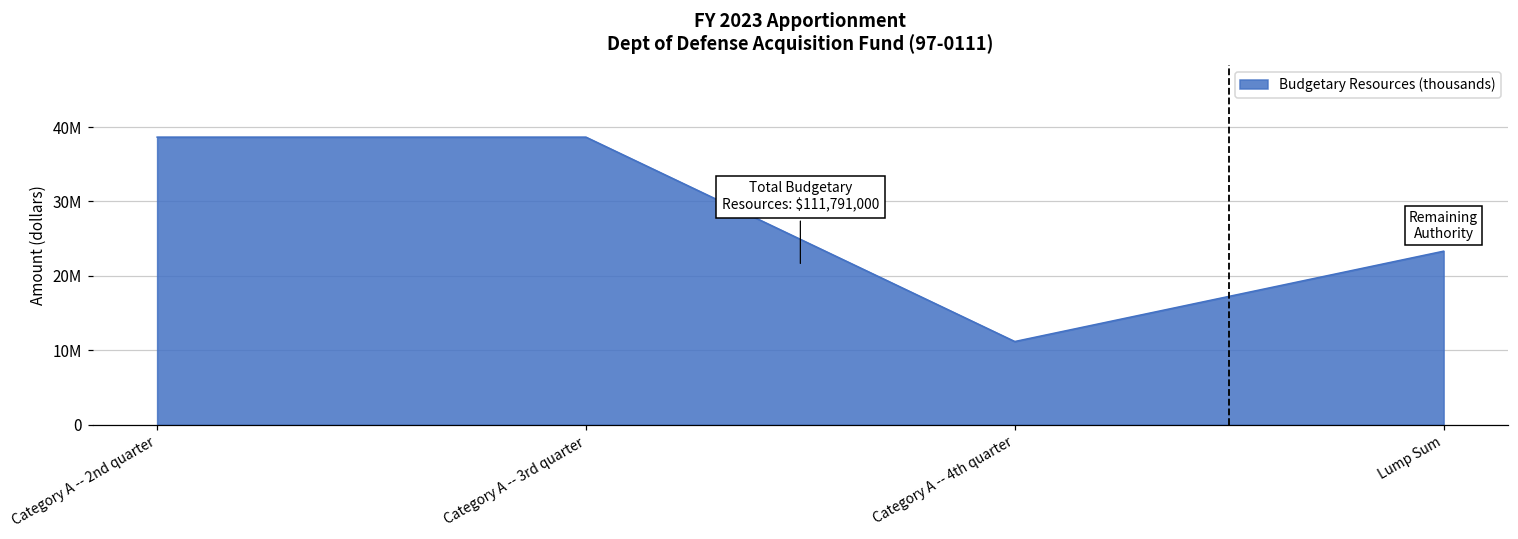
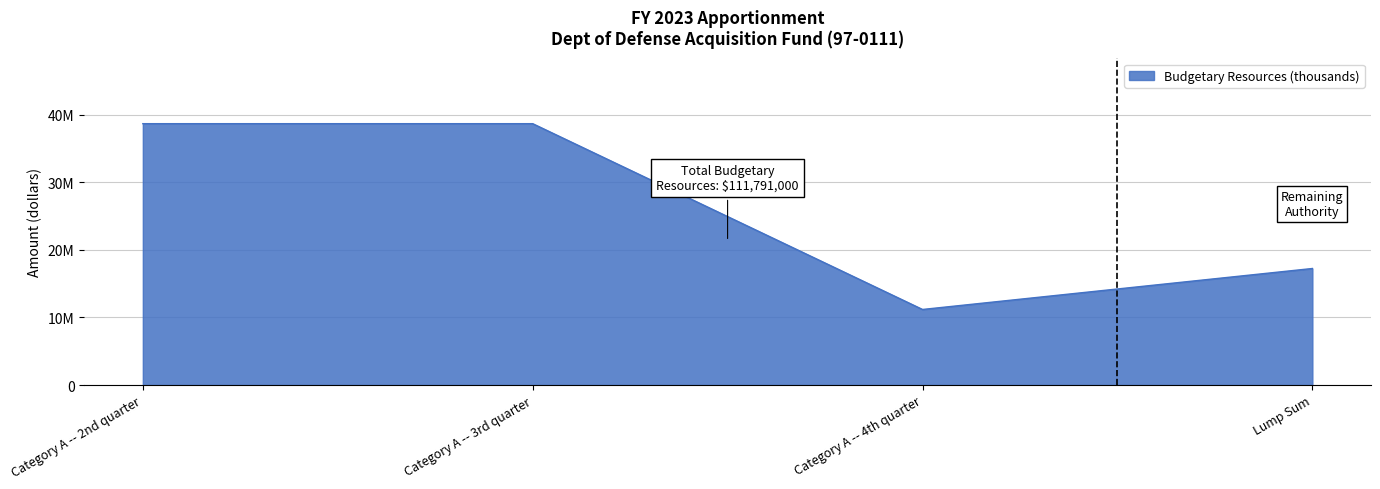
  {
    "Category A -- 2nd quarter": 39000000,
    "Category A -- 3rd quarter": 39000000,
    "Category A -- 4th quarter": 11000000,
-   "Lump Sum": 23000000
+   "Lump Sum": 17000000
  }
